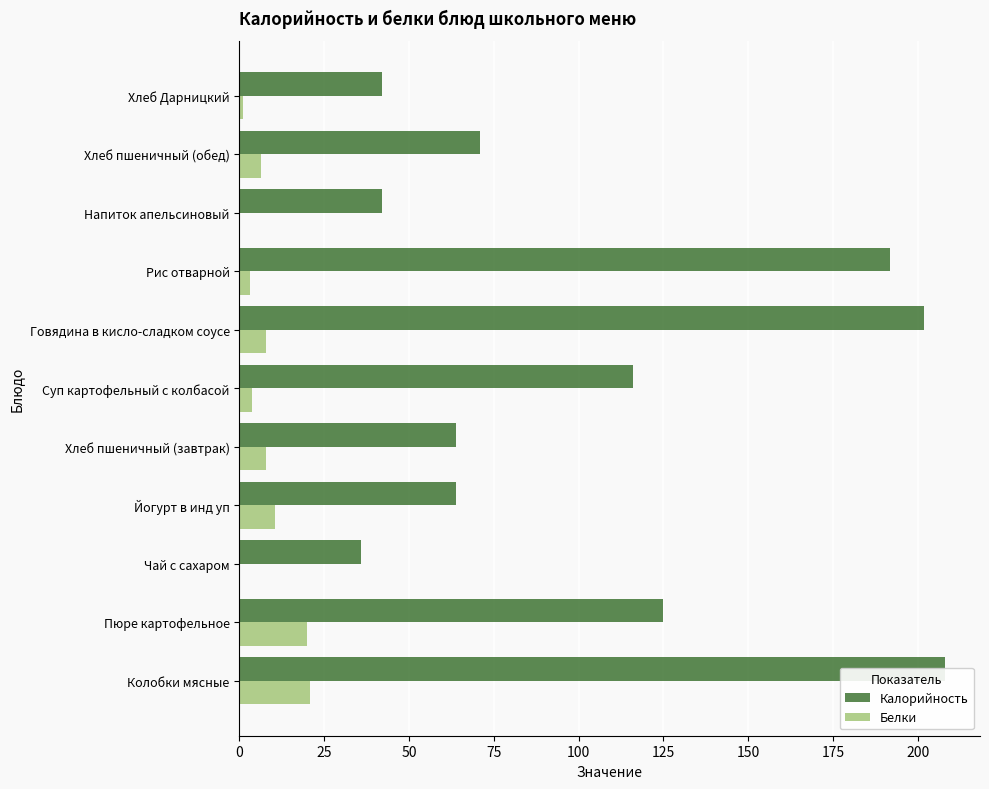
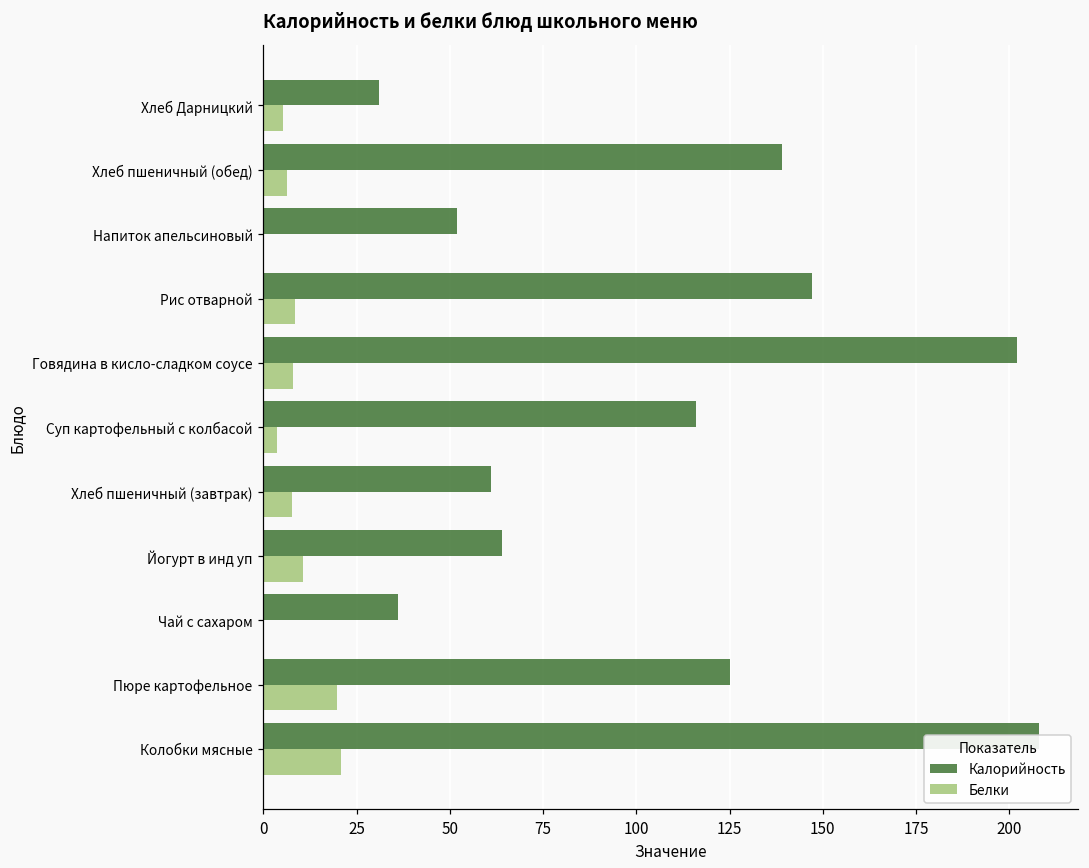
  {
    "Калорийность": {
-     "Хлеб Дарницкий": 42,
-     "Хлеб пшеничный (обед)": 71,
-     "Напиток апельсиновый": 42,
-     "Рис отварной": 192,
+     "Хлеб Дарницкий": 31,
+     "Хлеб пшеничный (обед)": 139,
+     "Напиток апельсиновый": 52,
+     "Рис отварной": 147,
      "Говядина в кисло-сладком соусе": 202,
      "Суп картофельный с колбасой": 116,
-     "Хлеб пшеничный (завтрак)": 64,
+     "Хлеб пшеничный (завтрак)": 61,
      "Йогурт в инд уп": 64,
      "Чай с сахаром": 36,
      "Пюре картофельное": 125
    },
    "Белки": {
-     "Хлеб Дарницкий": 1,
+     "Хлеб Дарницкий": 5,
      "Хлеб пшеничный (обед)": 6,
      "Напиток апельсиновый": 0,
-     "Рис отварной": 3,
+     "Рис отварной": 8,
      "Говядина в кисло-сладком соусе": 8,
      "Суп картофельный с колбасой": 4,
      "Хлеб пшеничный (завтрак)": 8,
      "Йогурт в инд уп": 11,
      "Пюре картофельное": 20,
      "Колобки мясные": 21
    }
  }
